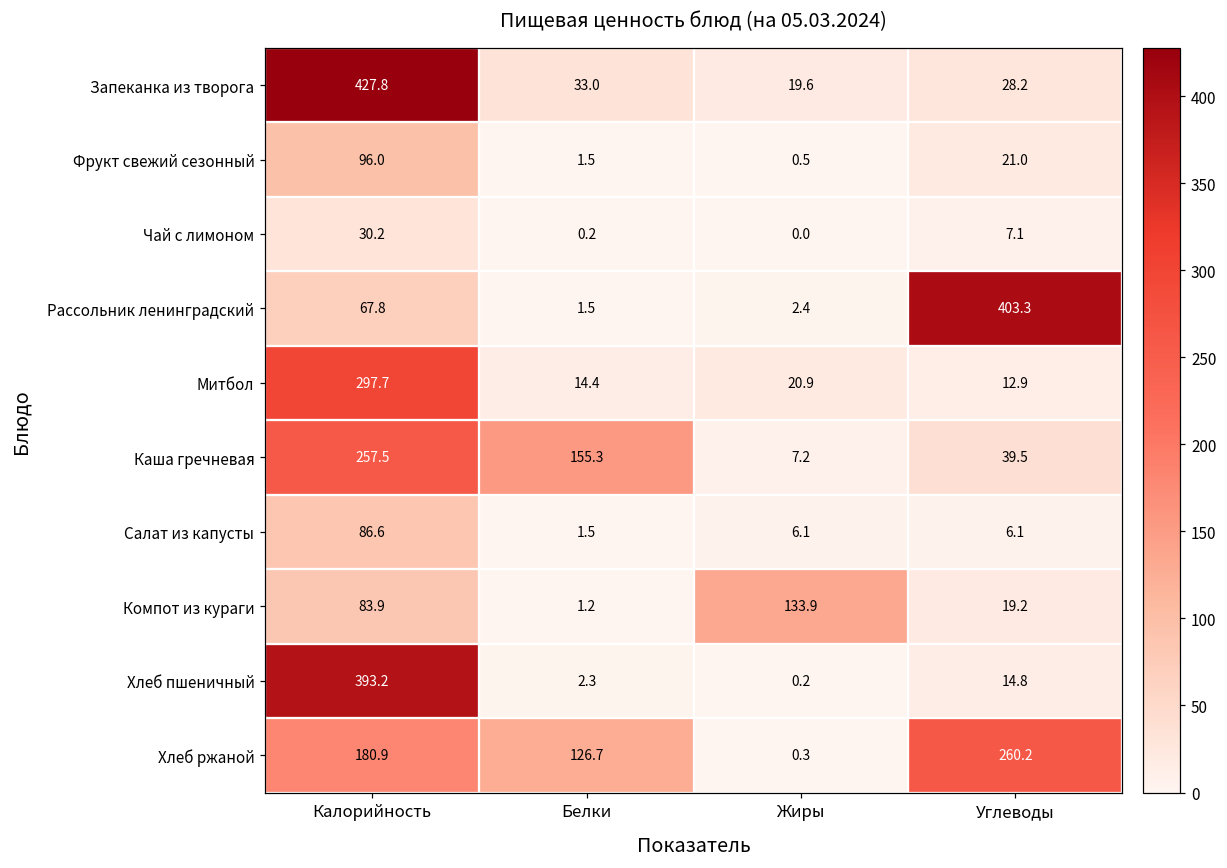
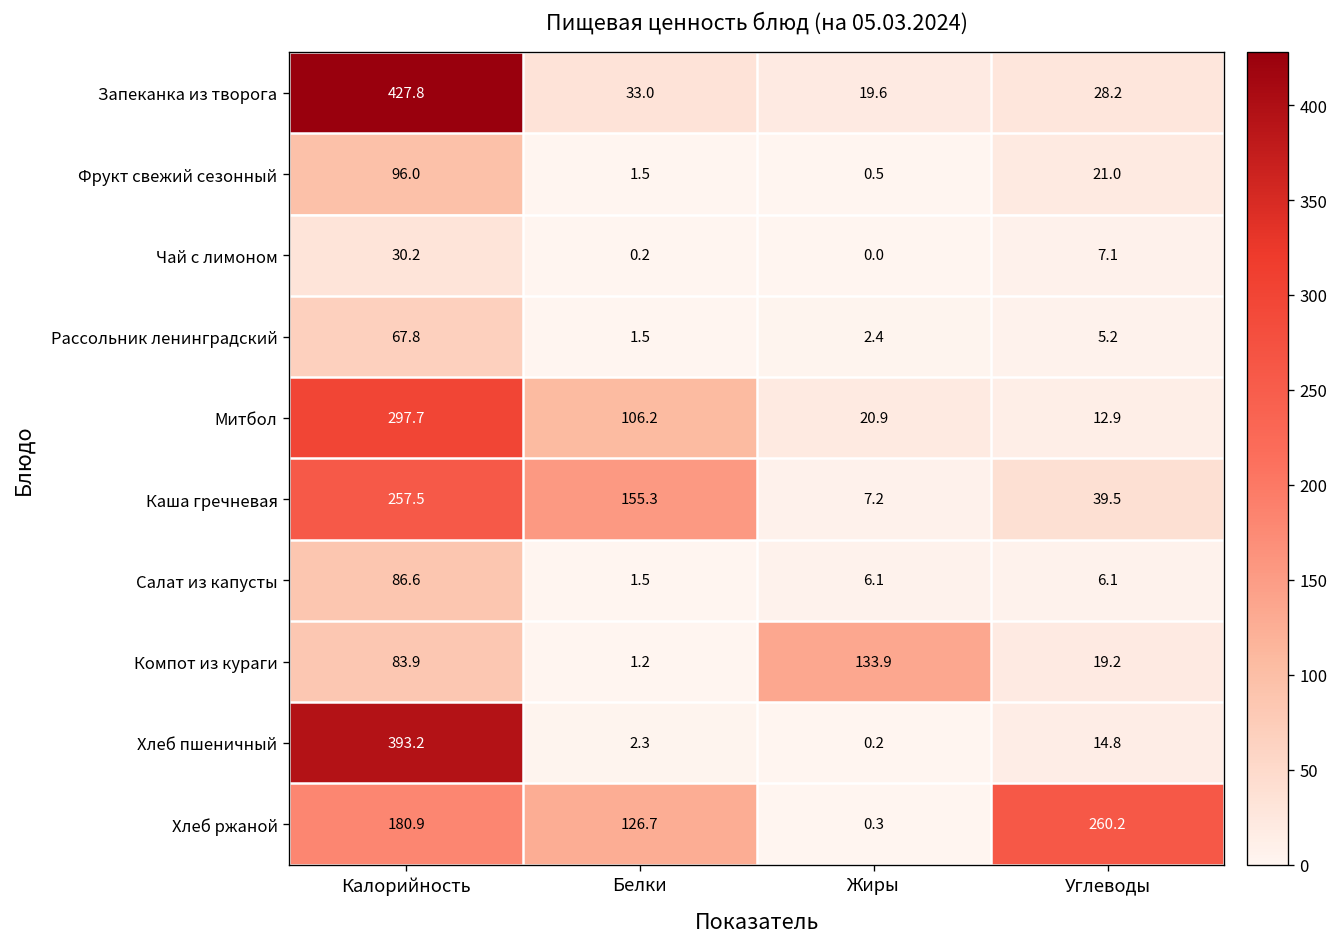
  {
    "Запеканка из творога": {
      "Калорийность": 427.8,
      "Белки": 33.0,
      "Жиры": 19.6,
      "Углеводы": 28.2
    },
    "Фрукт свежий сезонный": {
      "Калорийность": 96.0,
      "Белки": 1.5,
      "Жиры": 0.5,
      "Углеводы": 21.0
    },
    "Чай с лимоном": {
      "Калорийность": 30.2,
      "Белки": 0.2,
      "Жиры": 0.0,
      "Углеводы": 7.1
    },
    "Рассольник ленинградский": {
      "Калорийность": 67.8,
      "Белки": 1.5,
      "Жиры": 2.4,
-     "Углеводы": 403.3
+     "Углеводы": 5.2
    },
    "Митбол": {
      "Калорийность": 297.7,
-     "Белки": 14.4,
+     "Белки": 106.2,
      "Жиры": 20.9,
      "Углеводы": 12.9
    },
    "Каша гречневая": {
      "Калорийность": 257.5,
      "Белки": 155.3,
      "Жиры": 7.2,
      "Углеводы": 39.5
    },
    "Салат из капусты": {
      "Калорийность": 86.6,
      "Белки": 1.5,
      "Жиры": 6.1,
      "Углеводы": 6.1
    },
    "Компот из кураги": {
      "Калорийность": 83.9,
      "Белки": 1.2,
      "Жиры": 133.9,
      "Углеводы": 19.2
    },
    "Хлеб пшеничный": {
      "Калорийность": 393.2,
      "Белки": 2.3,
      "Жиры": 0.2,
      "Углеводы": 14.8
    },
    "Хлеб ржаной": {
      "Калорийность": 180.9,
      "Белки": 126.7,
      "Жиры": 0.3,
      "Углеводы": 260.2
    }
  }
